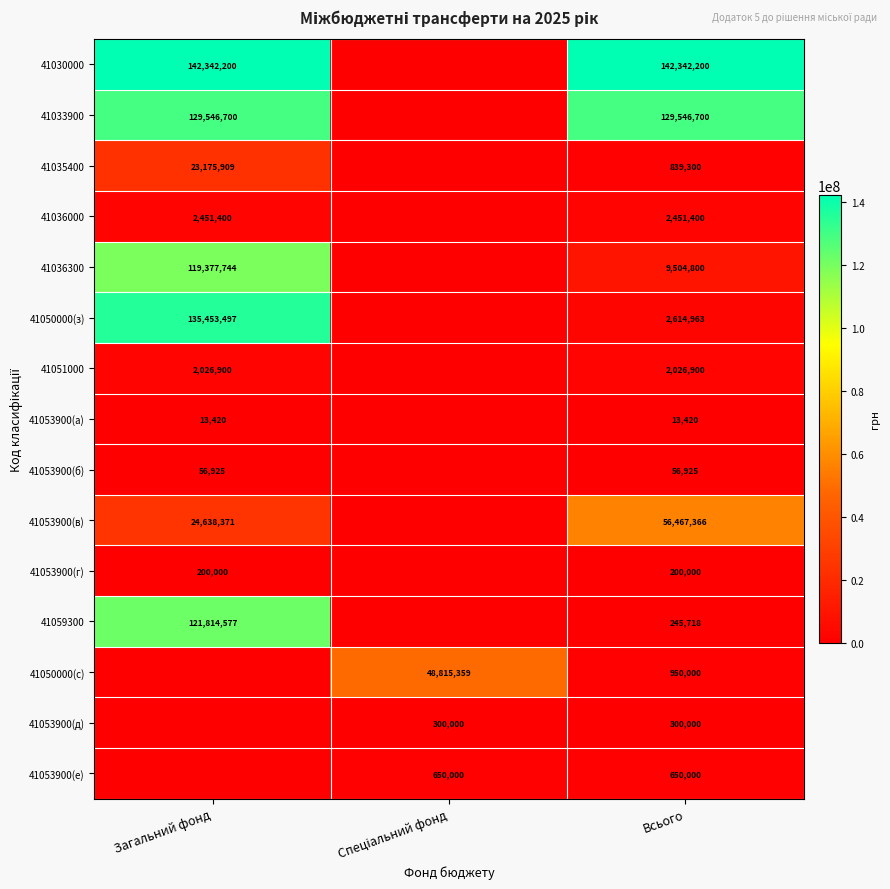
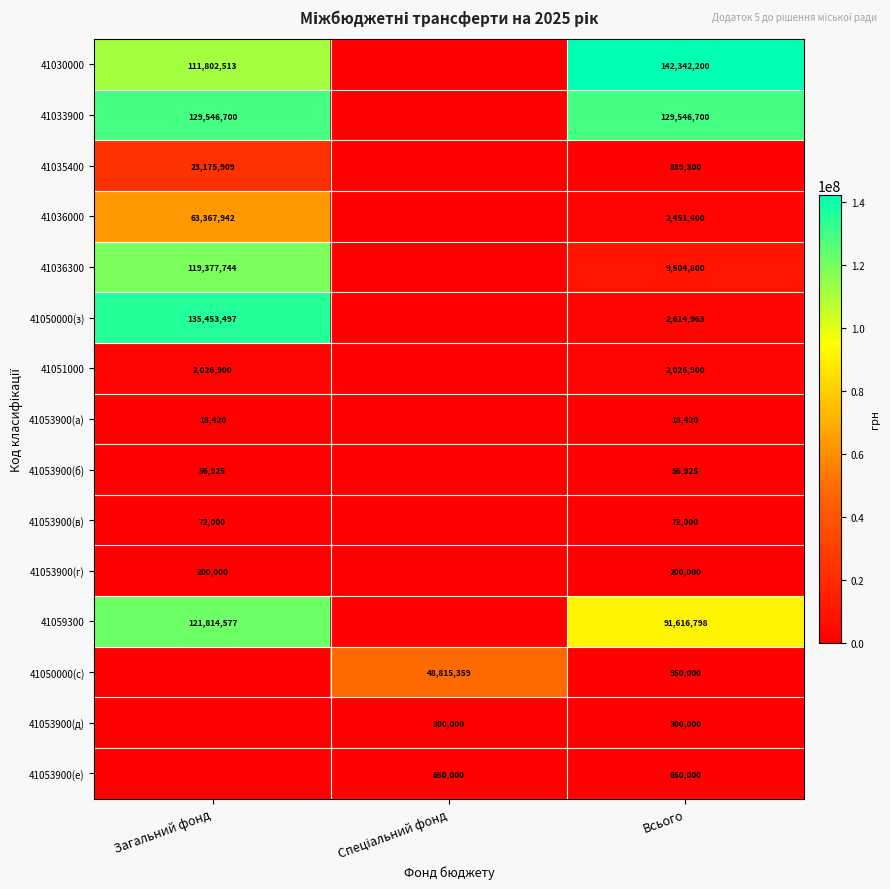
  {
    "41030000": {
-     "Загальний фонд": "142,342,200",
+     "Загальний фонд": "111,802,513",
      "Всього": "142,342,200"
    },
    "41033900": {
      "Загальний фонд": "129,546,700",
      "Всього": "129,546,700"
    },
    "41035400": {
      "Загальний фонд": "23,175,909",
      "Всього": "839,300"
    },
    "41036000": {
-     "Загальний фонд": "2,451,400",
+     "Загальний фонд": "63,367,942",
      "Всього": "2,451,400"
    },
    "41036300": {
      "Загальний фонд": "119,377,744",
      "Всього": "9,504,800"
    },
    "41050000(з)": {
      "Загальний фонд": "135,453,497",
      "Всього": "2,614,963"
    },
    "41051000": {
      "Загальний фонд": "2,026,900",
      "Всього": "2,026,900"
    },
    "41053900(а)": {
      "Загальний фонд": "13,420",
      "Всього": "13,420"
    },
    "41053900(б)": {
      "Загальний фонд": "56,925",
      "Всього": "56,925"
    },
    "41053900(в)": {
-     "Загальний фонд": "24,638,371",
-     "Всього": "56,467,366"
+     "Загальний фонд": "72,000",
+     "Всього": "72,000"
    },
    "41053900(г)": {
      "Загальний фонд": "200,000",
      "Всього": "200,000"
    },
    "41059300": {
      "Загальний фонд": "121,814,577",
-     "Всього": "245,718"
+     "Всього": "91,616,798"
    },
    "41050000(с)": {
      "Спеціальний фонд": "48,815,359",
      "Всього": "950,000"
    },
    "41053900(д)": {
      "Спеціальний фонд": "300,000",
      "Всього": "300,000"
    },
    "41053900(е)": {
      "Спеціальний фонд": "650,000",
      "Всього": "650,000"
    }
  }
